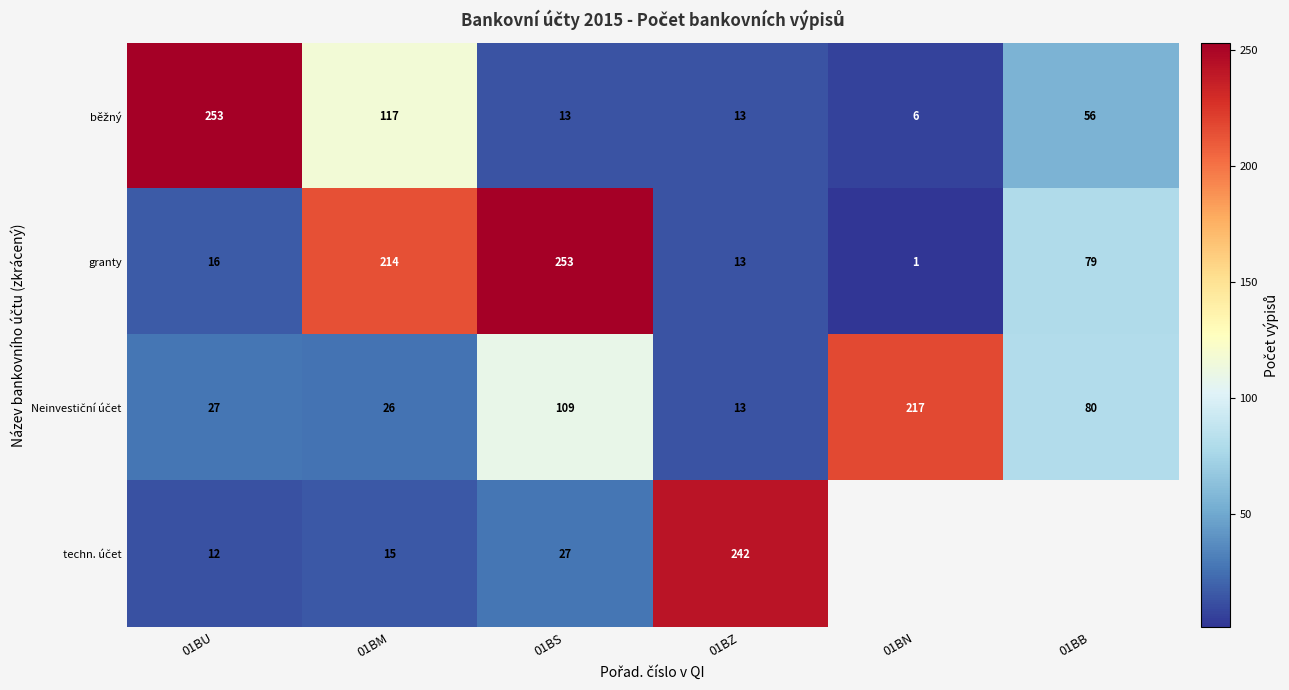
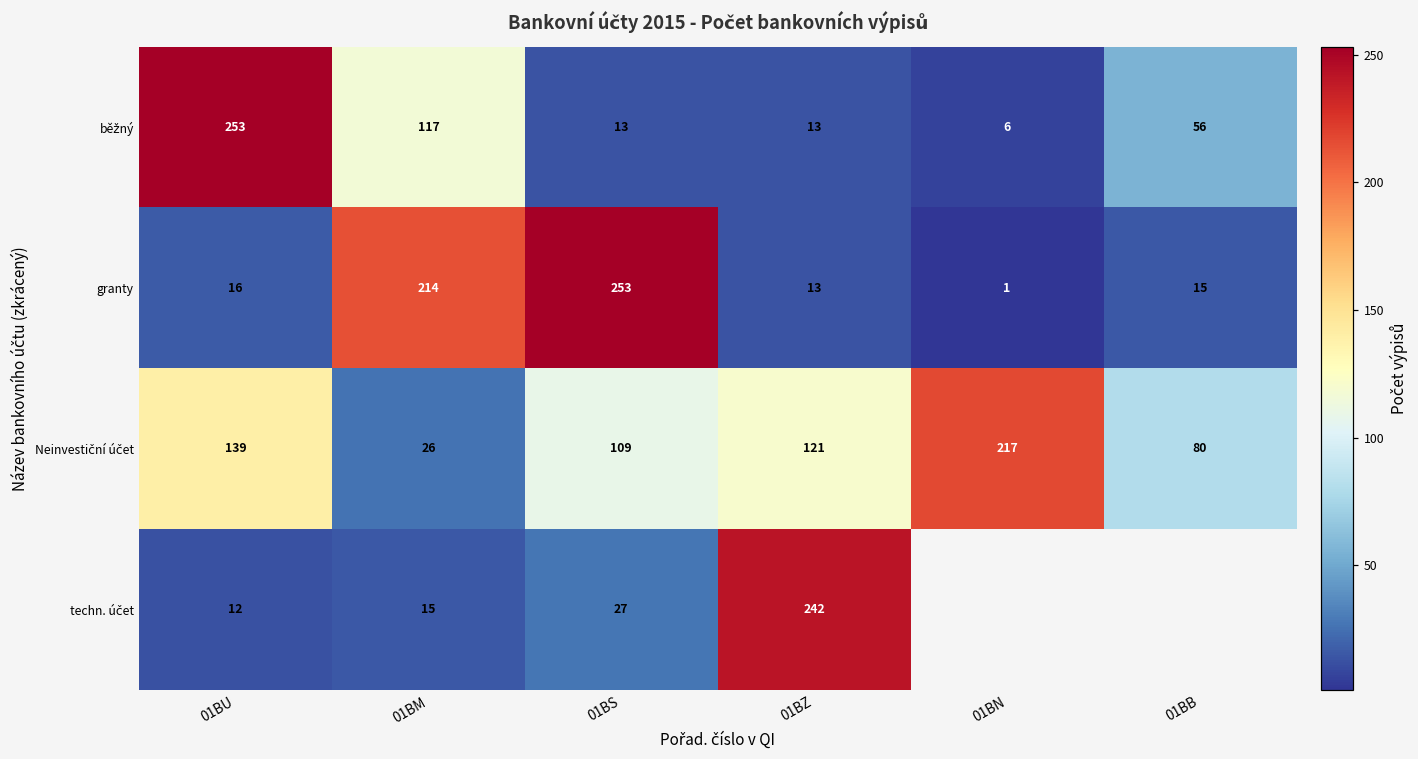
  {
    "běžný": {
      "01BU": 253,
      "01BM": 117,
      "01BS": 13,
      "01BZ": 13,
      "01BN": 6,
      "01BB": 56
    },
    "granty": {
      "01BU": 16,
      "01BM": 214,
      "01BS": 253,
      "01BZ": 13,
      "01BN": 1,
-     "01BB": 79
+     "01BB": 15
    },
    "Neinvestiční účet": {
-     "01BU": 27,
+     "01BU": 139,
      "01BM": 26,
      "01BS": 109,
-     "01BZ": 13,
+     "01BZ": 121,
      "01BN": 217,
      "01BB": 80
    },
    "techn. účet": {
      "01BU": 12,
      "01BM": 15,
      "01BS": 27,
      "01BZ": 242
    }
  }
